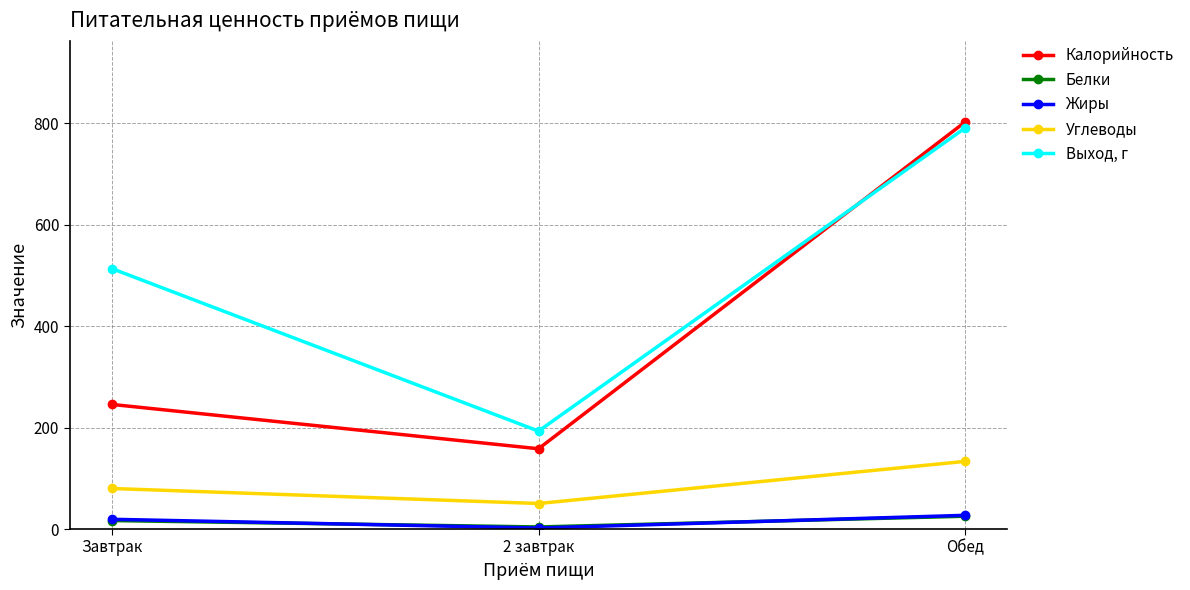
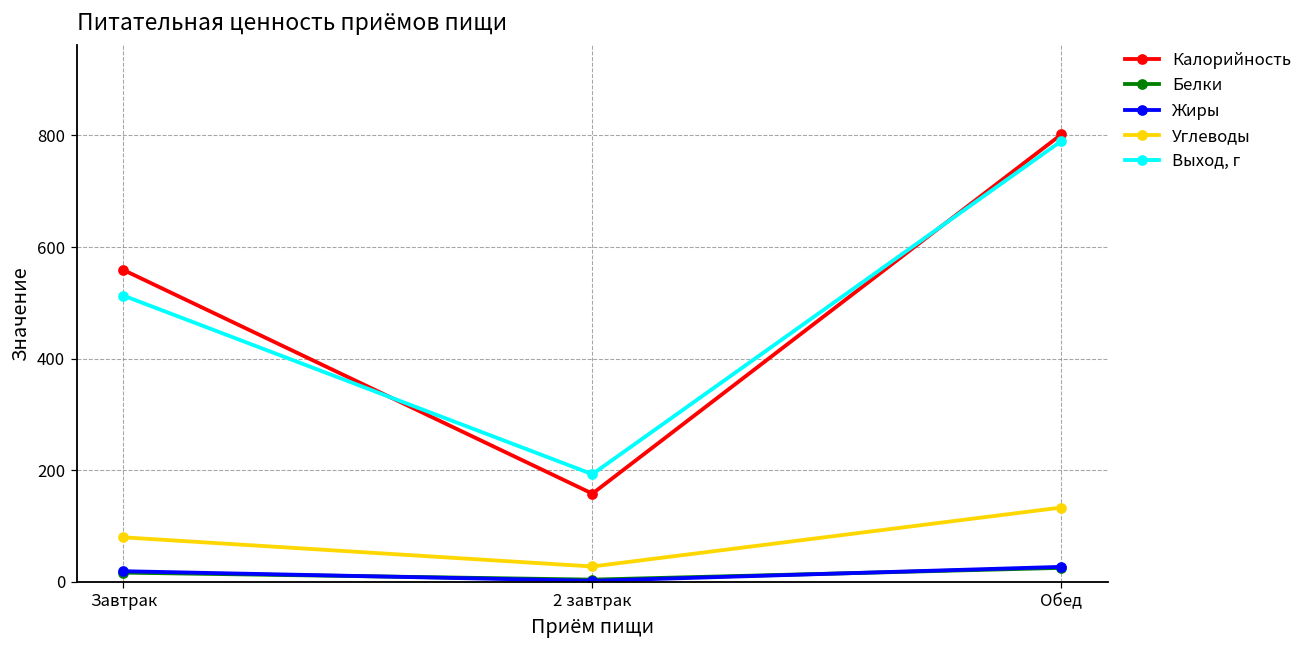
  {
    "Калорийность": {
-     "Завтрак": 250,
+     "Завтрак": 560,
      "2 завтрак": 160,
      "Обед": 800
    },
    "Углеводы": {
      "Завтрак": 80,
-     "2 завтрак": 50,
+     "2 завтрак": 30,
      "Обед": 130
    },
    "Выход, г": {
      "Завтрак": 510,
      "2 завтрак": 190,
      "Обед": 790
    }
  }
